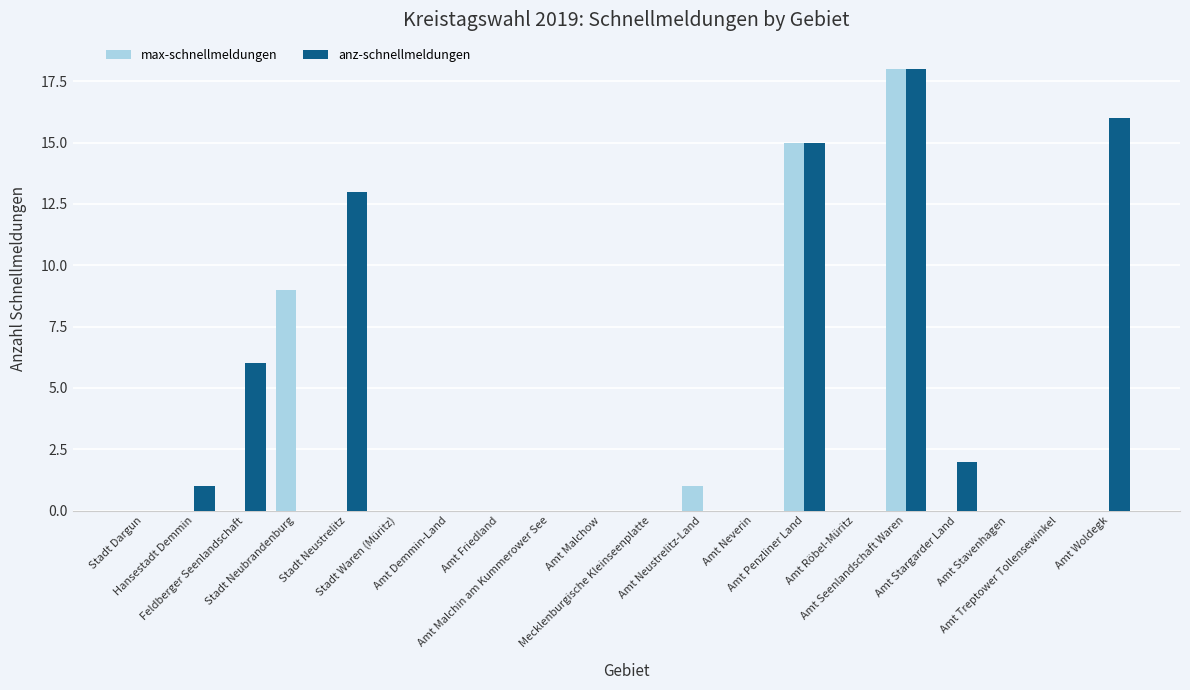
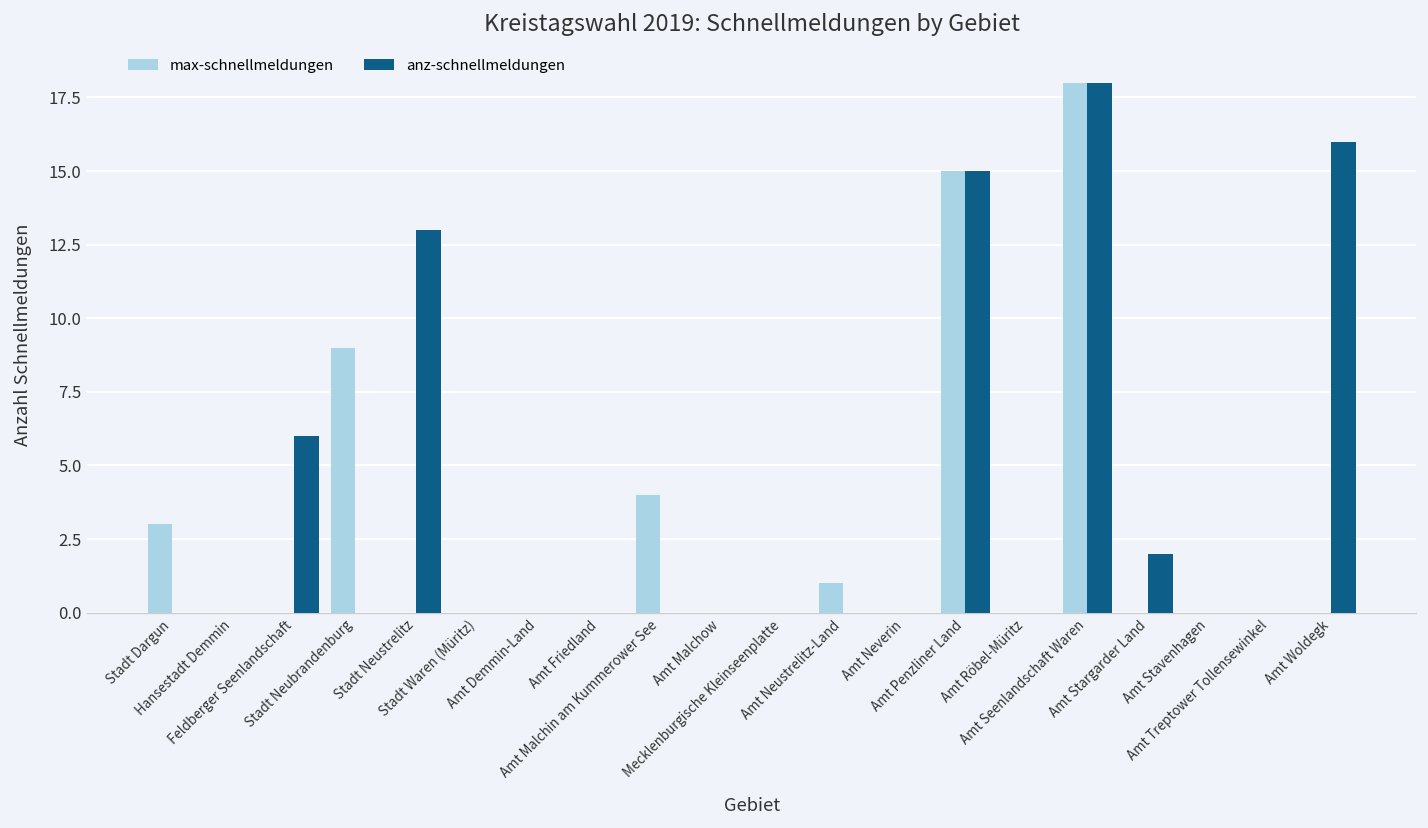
  {
    "max-schnellmeldungen": {
-     "Stadt Dargun": 0,
+     "Stadt Dargun": 3,
      "Hansestadt Demmin": 0,
      "Feldberger Seenlandschaft": 0,
      "Stadt Neubrandenburg": 9,
      "Stadt Neustrelitz": 0,
      "Stadt Waren (Müritz)": 0,
      "Amt Demmin-Land": 0,
      "Amt Friedland": 0,
-     "Amt Malchin am Kummerower See": 0,
+     "Amt Malchin am Kummerower See": 4,
      "Amt Malchow": 0,
      "Mecklenburgische Kleinseenplatte": 0,
      "Amt Neustrelitz-Land": 1,
      "Amt Neverin": 0,
      "Amt Penzliner Land": 15,
      "Amt Röbel-Müritz": 0,
      "Amt Seenlandschaft Waren": 18,
      "Amt Stargarder Land": 0,
      "Amt Stavenhagen": 0,
      "Amt Treptower Tollensewinkel": 0,
      "Amt Woldegk": 0
    },
    "anz-schnellmeldungen": {
      "Stadt Dargun": 0,
-     "Hansestadt Demmin": 1,
+     "Hansestadt Demmin": 0,
      "Feldberger Seenlandschaft": 6,
      "Stadt Neubrandenburg": 0,
      "Stadt Neustrelitz": 13,
      "Stadt Waren (Müritz)": 0,
      "Amt Demmin-Land": 0,
      "Amt Friedland": 0,
      "Amt Malchin am Kummerower See": 0,
      "Amt Malchow": 0,
      "Mecklenburgische Kleinseenplatte": 0,
      "Amt Neustrelitz-Land": 0,
      "Amt Neverin": 0,
      "Amt Penzliner Land": 15,
      "Amt Röbel-Müritz": 0,
      "Amt Seenlandschaft Waren": 18,
      "Amt Stargarder Land": 2,
      "Amt Stavenhagen": 0,
      "Amt Treptower Tollensewinkel": 0,
      "Amt Woldegk": 16
    }
  }
